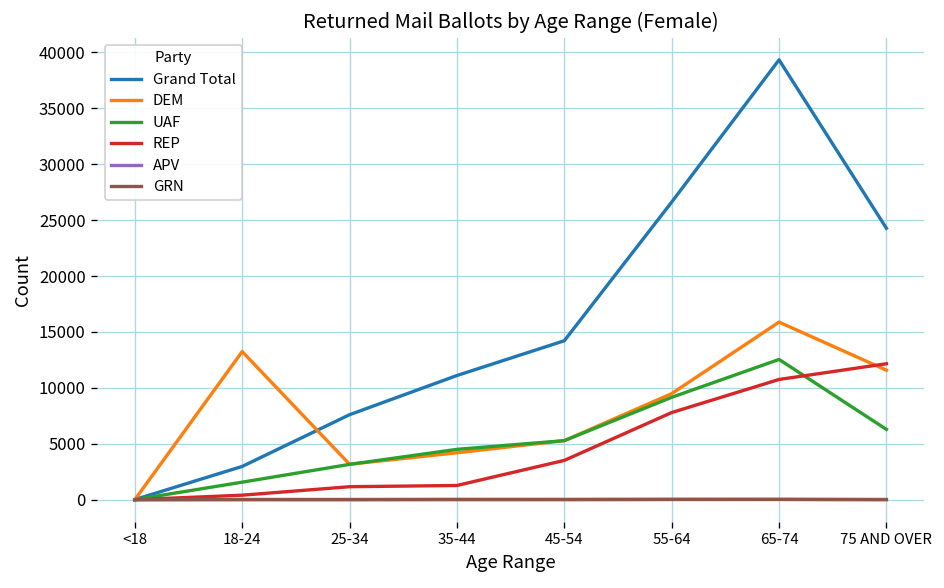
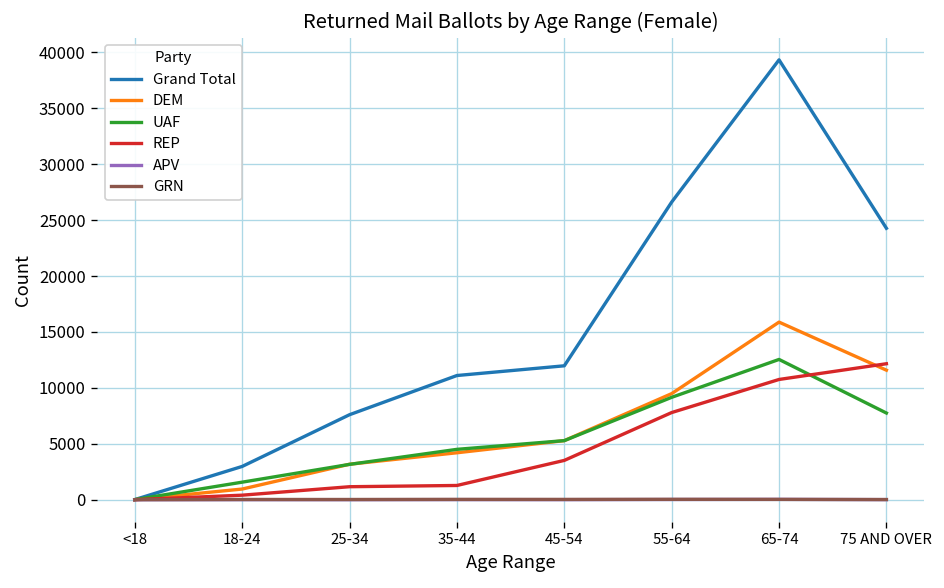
  {
    "Grand Total": {
      "18-24": 3000,
      "25-34": 8000,
      "35-44": 11000,
-     "45-54": 14000,
+     "45-54": 12000,
      "55-64": 27000,
      "65-74": 39000,
      "75 AND OVER": 24000
    },
    "DEM": {
-     "18-24": 13000,
+     "18-24": 1000,
      "35-44": 4000,
      "55-64": 9000,
      "65-74": 16000,
      "75 AND OVER": 12000
    },
    "UAF": {
      "18-24": 2000,
      "35-44": 5000,
      "55-64": 9000,
      "65-74": 13000,
-     "75 AND OVER": 6000
+     "75 AND OVER": 8000
    },
    "REP": {
      "18-24": 0,
      "25-34": 1000,
      "35-44": 1000,
      "45-54": 4000,
      "55-64": 8000,
      "65-74": 11000,
      "75 AND OVER": 12000
    },
    "GRN": {
      "18-24": 0,
      "25-34": 0,
      "35-44": 0,
      "45-54": 0,
      "55-64": 0,
      "65-74": 0,
      "75 AND OVER": 0
    }
  }
